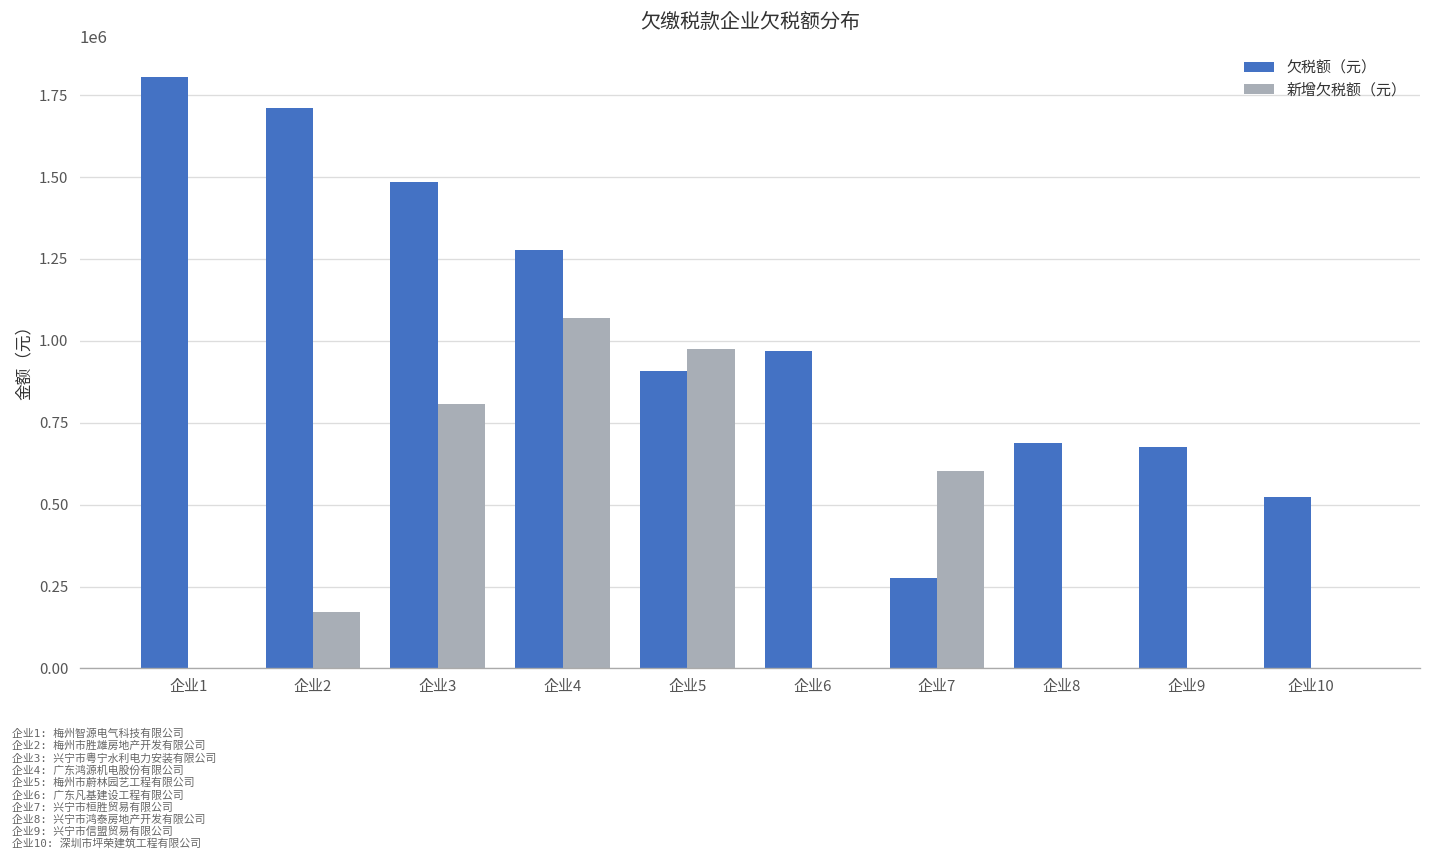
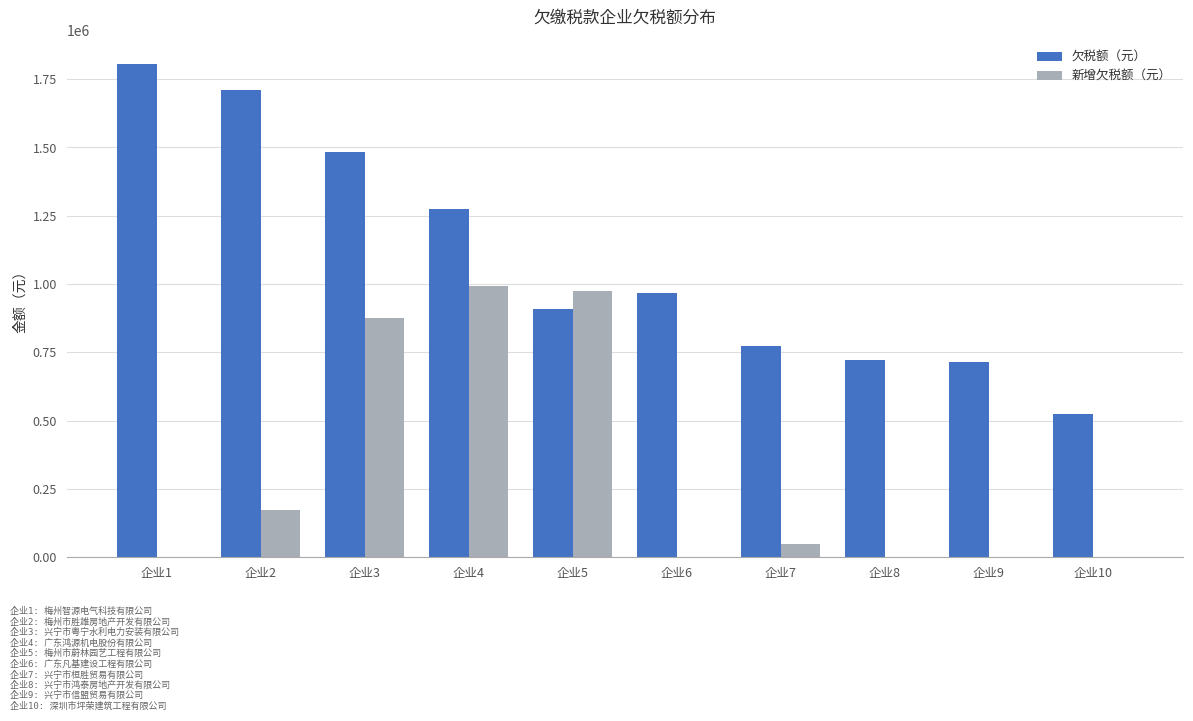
  {
    "欠税额（元）": {
      "企业1": 1800000,
      "企业2": 1710000,
      "企业3": 1480000,
      "企业4": 1280000,
      "企业5": 910000,
      "企业6": 970000,
-     "企业7": 270000,
-     "企业8": 690000,
-     "企业9": 680000,
+     "企业7": 770000,
+     "企业8": 720000,
+     "企业9": 710000,
      "企业10": 520000
    },
    "新增欠税额（元）": {
      "企业1": 0,
      "企业2": 170000,
-     "企业3": 810000,
-     "企业4": 1070000,
+     "企业3": 870000,
+     "企业4": 990000,
      "企业5": 970000,
      "企业6": 0,
-     "企业7": 600000,
+     "企业7": 50000,
      "企业8": 0,
      "企业9": 0,
      "企业10": 0
    }
  }
